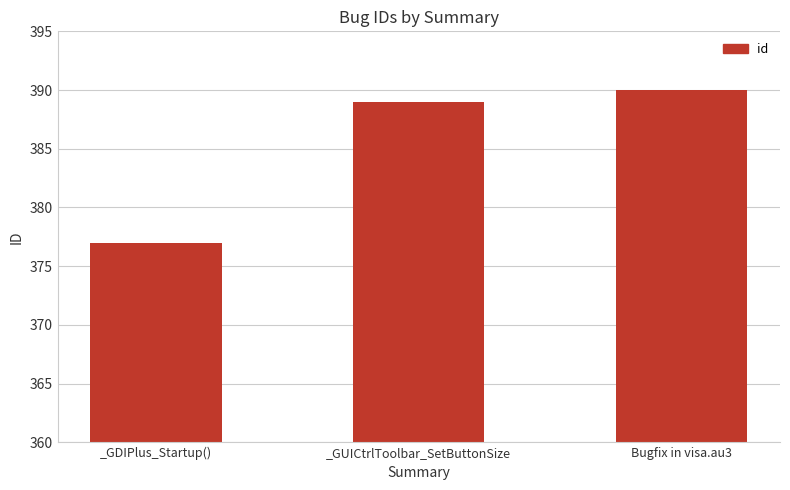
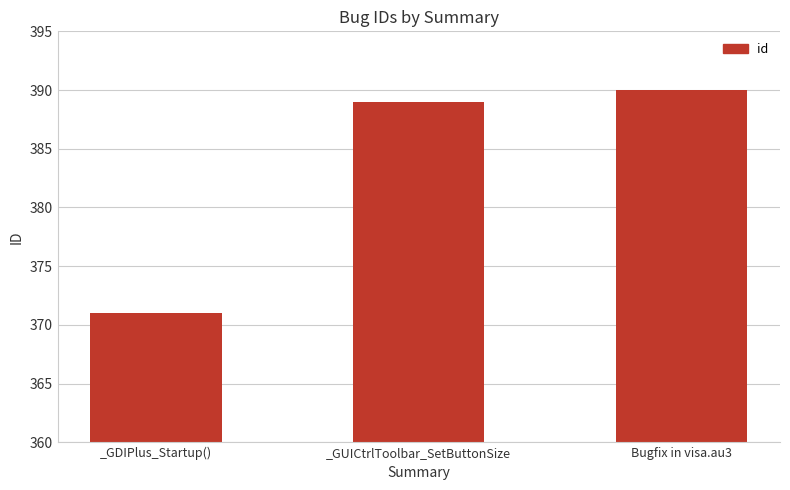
  {
-   "_GDIPlus_Startup()": 377,
+   "_GDIPlus_Startup()": 371,
    "_GUICtrlToolbar_SetButtonSize": 389,
    "Bugfix in visa.au3": 390
  }
